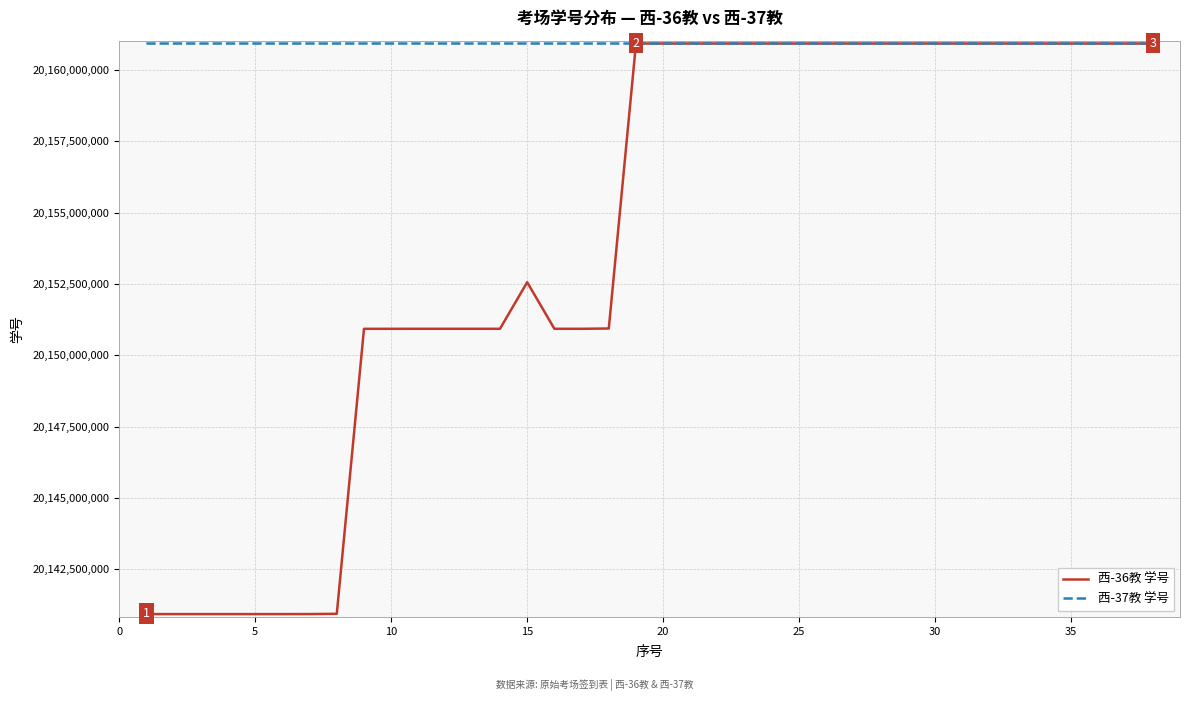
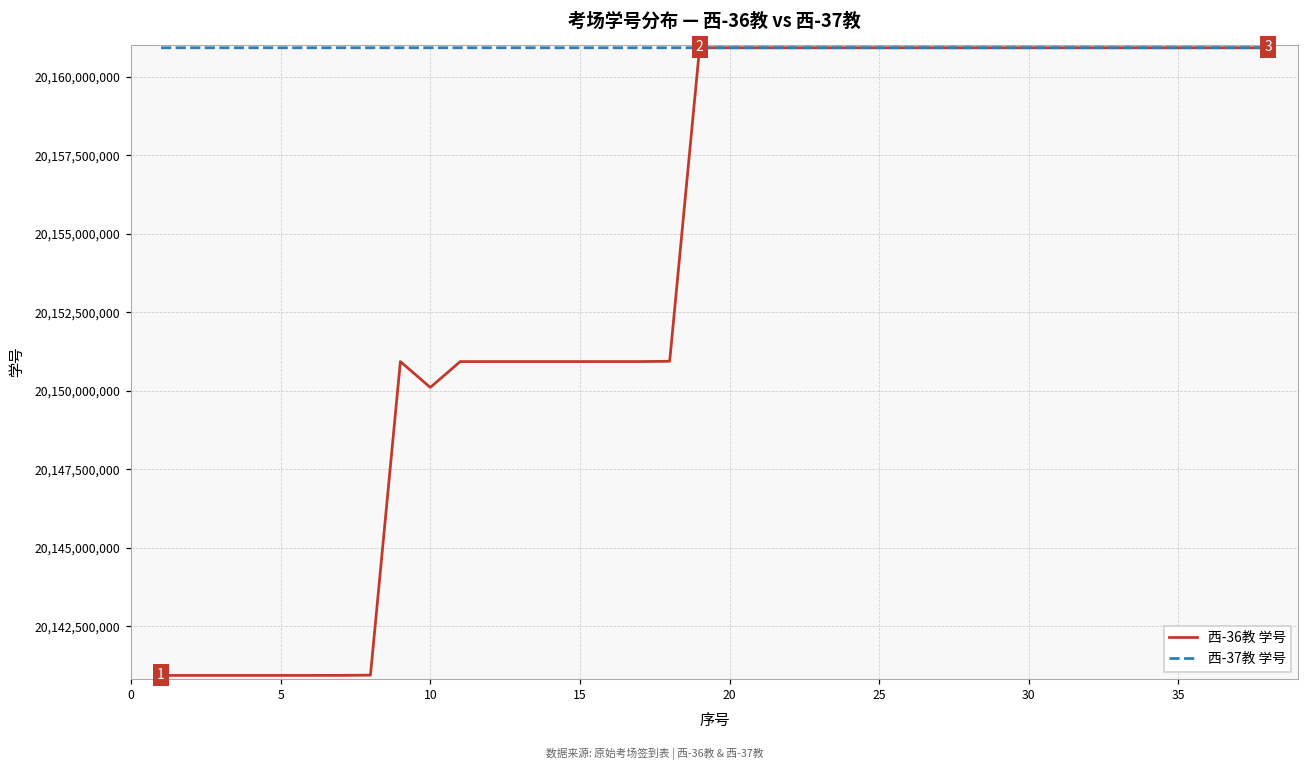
  {
    "西-36教 学号": {
      "5": "20,140,900,000",
-     "10": "20,150,900,000",
-     "15": "20,152,600,000"
+     "10": "20,150,100,000",
+     "15": "20,150,900,000"
    },
    "西-37教 学号": {
      "5": "20,160,900,000",
      "10": "20,160,900,000",
      "15": "20,160,900,000"
    }
  }
